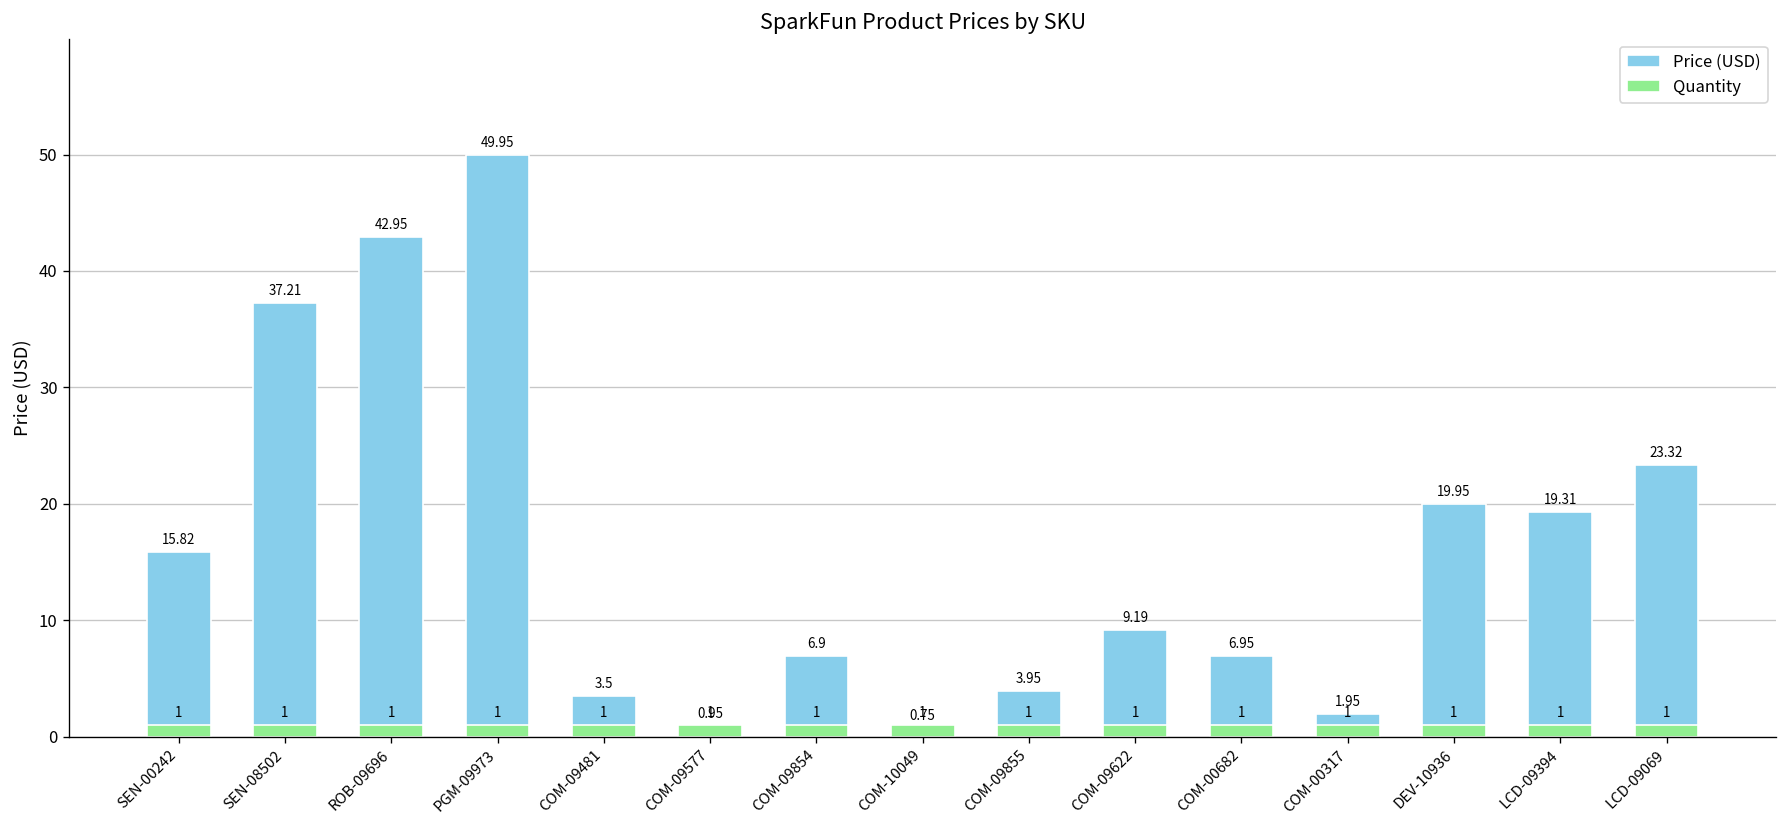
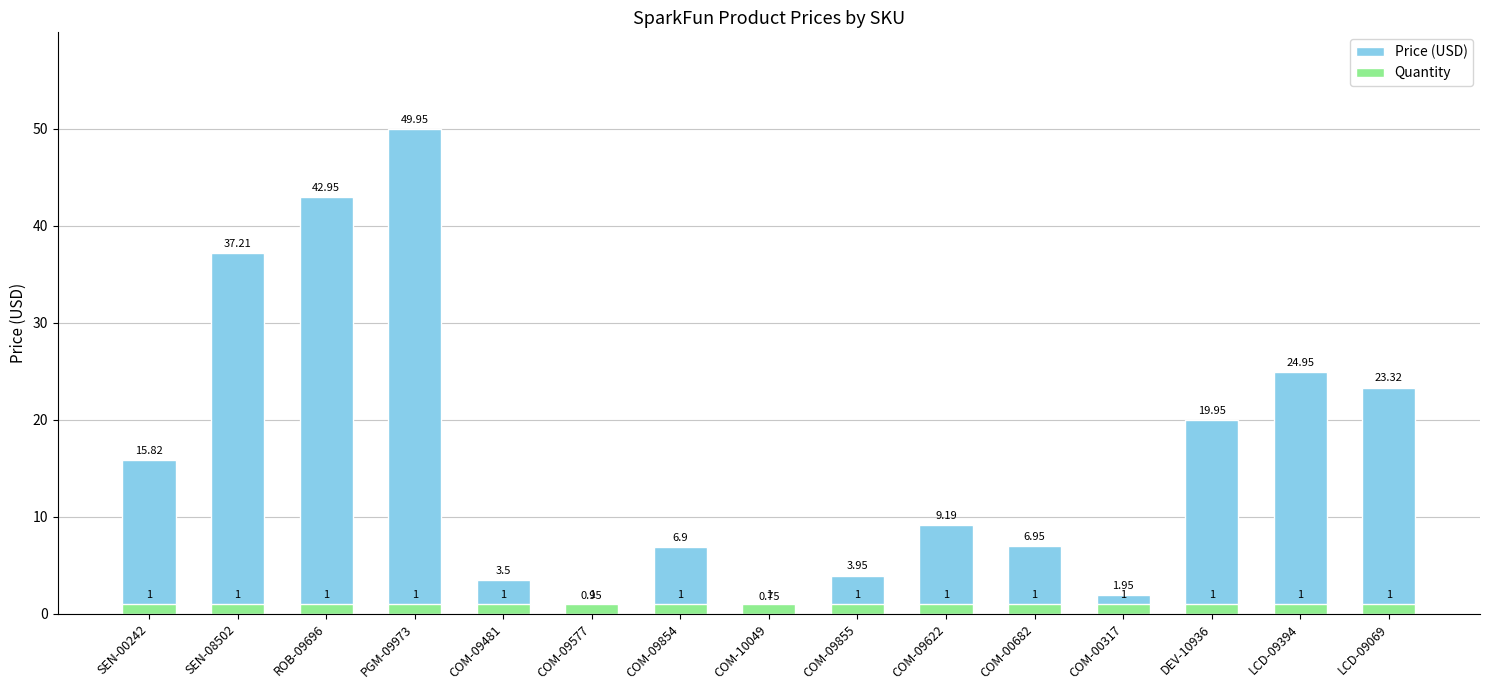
  {
    "Price (USD)": {
      "SEN-00242": 15.82,
      "SEN-08502": 37.21,
      "ROB-09696": 42.95,
      "PGM-09973": 49.95,
      "COM-09481": 3.5,
      "COM-09854": 6.9,
      "COM-09855": 3.95,
      "COM-09622": 9.19,
      "COM-00682": 6.95,
      "COM-00317": 1.95,
      "DEV-10936": 19.95,
-     "LCD-09394": 19.31,
+     "LCD-09394": 24.95,
      "LCD-09069": 23.32
    }
  }
